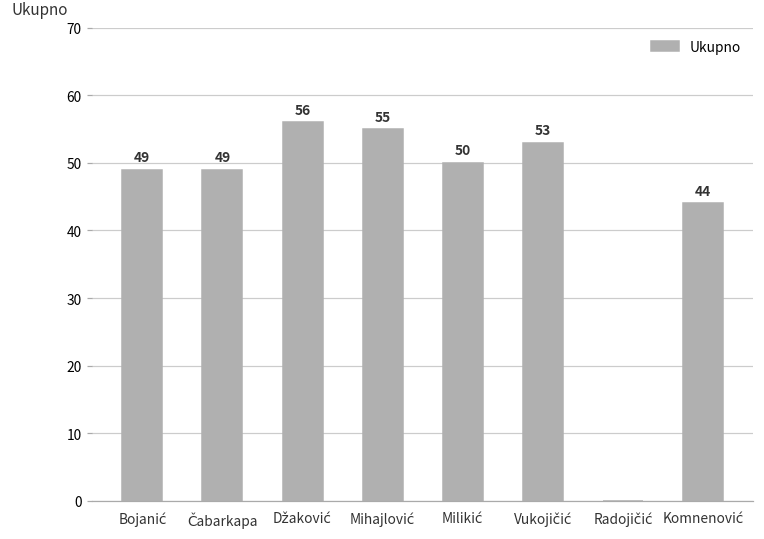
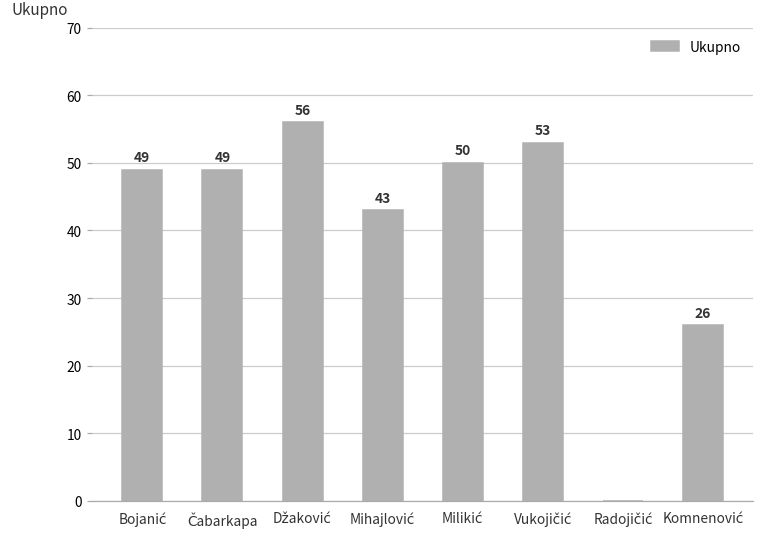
  {
    "Bojanić": 49,
    "Čabarkapa": 49,
    "Džaković": 56,
-   "Mihajlović": 55,
+   "Mihajlović": 43,
    "Milikić": 50,
    "Vukojičić": 53,
-   "Komnenović": 44
+   "Komnenović": 26
  }
